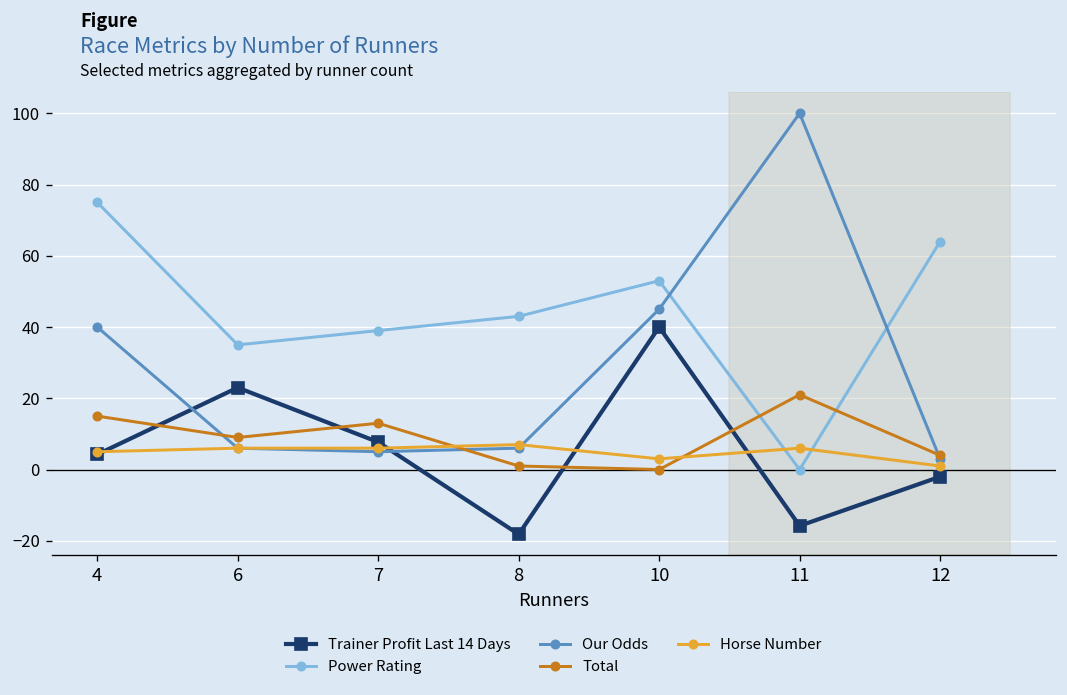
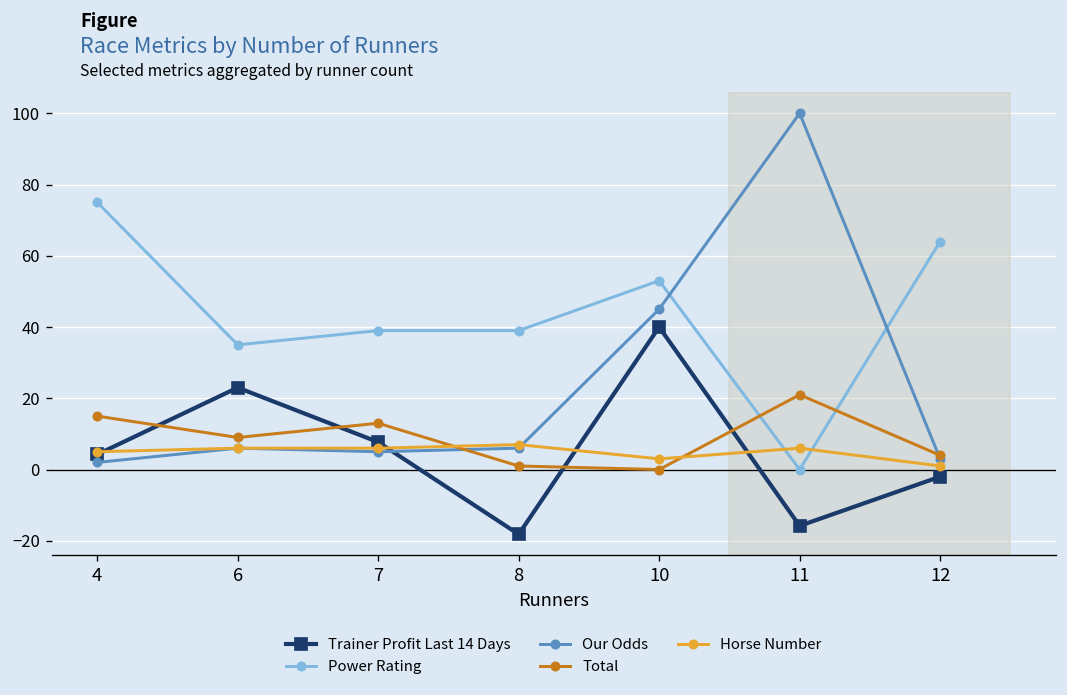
  {
    "Trainer Profit Last 14 Days": {
      "6": 23,
      "7": 8,
      "8": -18,
      "10": 40,
      "11": -16,
      "12": -2
    },
    "Power Rating": {
      "4": 75,
      "6": 35,
      "7": 39,
-     "8": 43,
+     "8": 39,
      "10": 53,
      "11": 0,
      "12": 64
    },
    "Our Odds": {
-     "4": 40,
+     "4": 2,
      "7": 5,
      "8": 6,
      "10": 45,
      "11": 100,
      "12": 3
    }
  }
